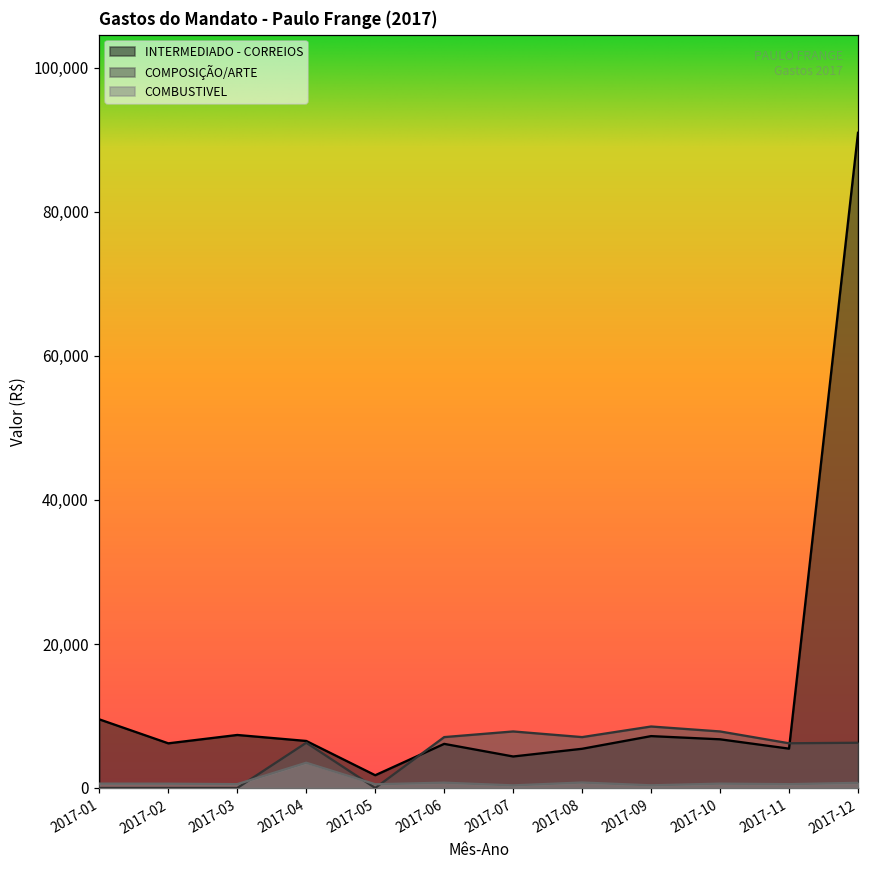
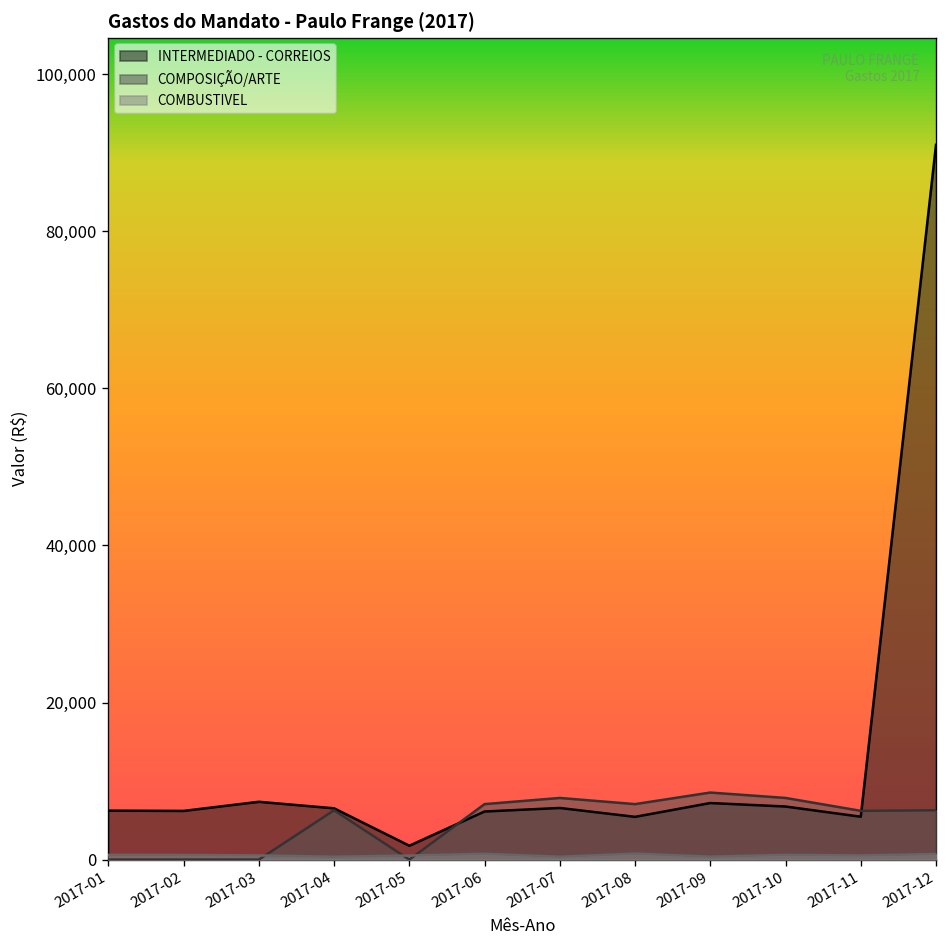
  {
    "INTERMEDIADO - CORREIOS": {
-     "2017-01": "10,000",
+     "2017-01": "6,000",
      "2017-02": "6,000",
      "2017-03": "7,000",
      "2017-05": "2,000",
      "2017-06": "6,000",
-     "2017-07": "4,000",
+     "2017-07": "7,000",
      "2017-08": "5,000",
      "2017-09": "7,000",
      "2017-10": "7,000",
      "2017-11": "5,000",
      "2017-12": "91,000"
    },
    "COMPOSIÇÃO/ARTE": {
      "2017-01": "0",
      "2017-02": "0",
      "2017-03": "0",
      "2017-05": "0",
      "2017-06": "7,000",
      "2017-07": "8,000",
      "2017-08": "7,000",
      "2017-09": "9,000",
      "2017-10": "8,000",
      "2017-11": "6,000",
      "2017-12": "6,000"
    },
    "COMBUSTIVEL": {
      "2017-01": "1,000",
      "2017-02": "1,000",
      "2017-03": "1,000",
-     "2017-04": "4,000",
+     "2017-04": "0",
      "2017-05": "1,000",
      "2017-06": "1,000",
      "2017-07": "0",
      "2017-08": "1,000",
      "2017-09": "0",
      "2017-10": "1,000",
      "2017-11": "1,000",
      "2017-12": "1,000"
    }
  }
